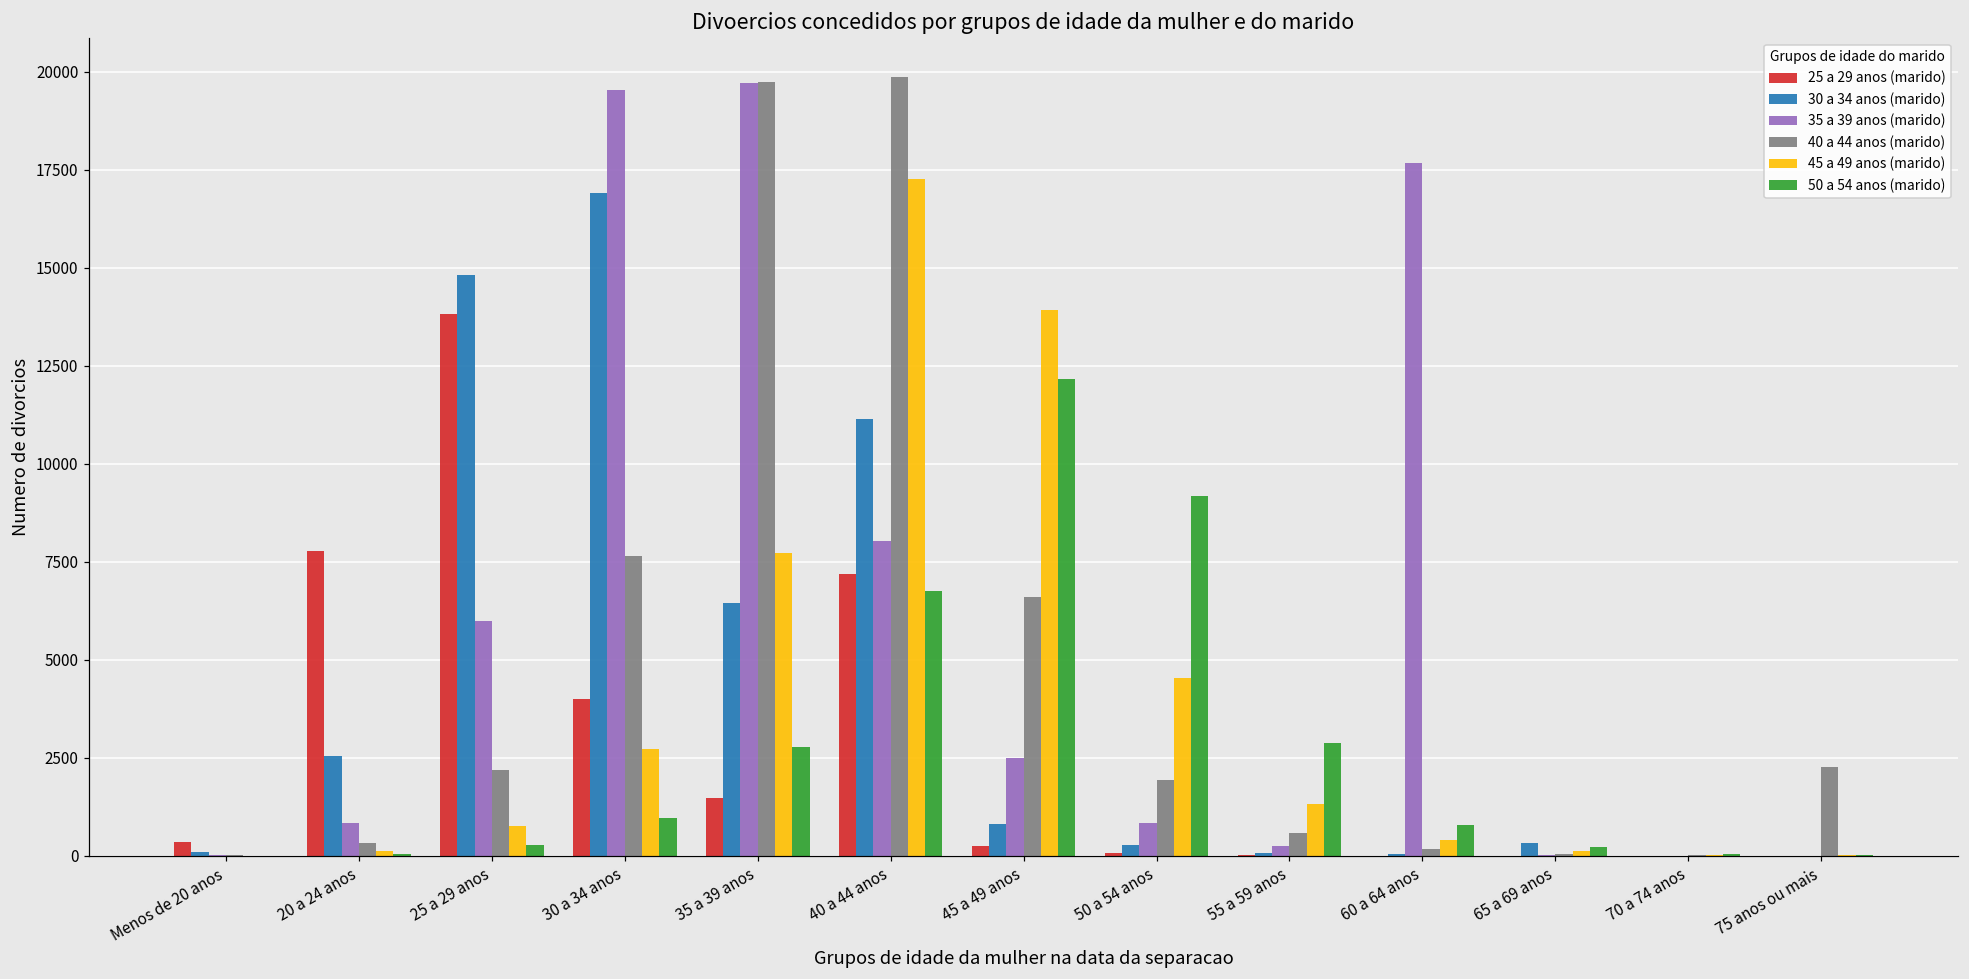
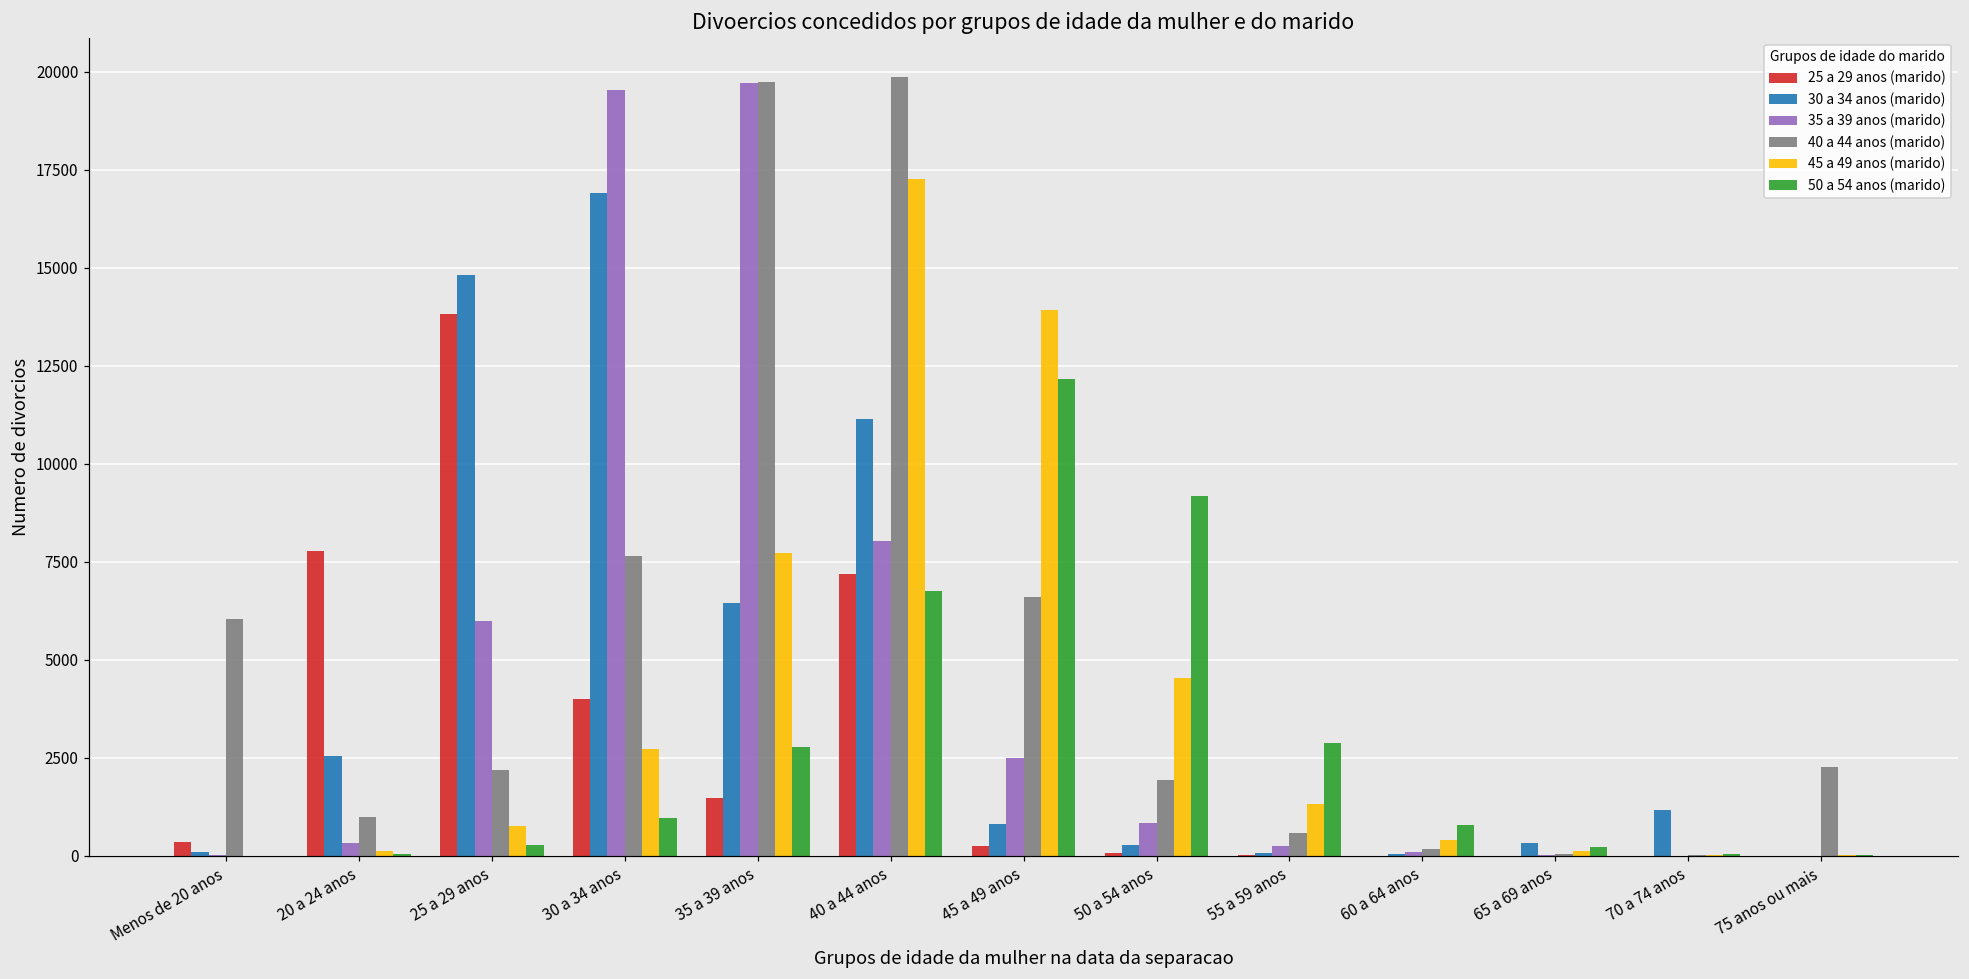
  {
    "25 a 29 anos (marido)": {
      "Menos de 20 anos": 300,
      "20 a 24 anos": 7800,
      "25 a 29 anos": 13800,
      "30 a 34 anos": 4000,
      "35 a 39 anos": 1500,
      "40 a 44 anos": 7200,
      "45 a 49 anos": 300,
      "50 a 54 anos": 100
    },
    "30 a 34 anos (marido)": {
      "Menos de 20 anos": 100,
      "20 a 24 anos": 2600,
      "25 a 29 anos": 14800,
      "30 a 34 anos": 16900,
      "35 a 39 anos": 6500,
      "40 a 44 anos": 11100,
      "45 a 49 anos": 800,
      "50 a 54 anos": 300,
      "55 a 59 anos": 100,
      "65 a 69 anos": 300,
-     "70 a 74 anos": 0
+     "70 a 74 anos": 1200
    },
    "35 a 39 anos (marido)": {
-     "20 a 24 anos": 800,
+     "20 a 24 anos": 300,
      "25 a 29 anos": 6000,
      "30 a 34 anos": 19500,
      "35 a 39 anos": 19700,
      "40 a 44 anos": 8000,
      "45 a 49 anos": 2500,
      "50 a 54 anos": 800,
      "55 a 59 anos": 300,
-     "60 a 64 anos": 17700
+     "60 a 64 anos": 100
    },
    "40 a 44 anos (marido)": {
-     "Menos de 20 anos": 0,
-     "20 a 24 anos": 300,
+     "Menos de 20 anos": 6000,
+     "20 a 24 anos": 1000,
      "25 a 29 anos": 2200,
      "30 a 34 anos": 7600,
      "35 a 39 anos": 19700,
      "40 a 44 anos": 19900,
      "45 a 49 anos": 6600,
      "50 a 54 anos": 1900,
      "55 a 59 anos": 600,
      "60 a 64 anos": 200,
      "75 anos ou mais": 2300
    },
    "45 a 49 anos (marido)": {
      "20 a 24 anos": 100,
      "25 a 29 anos": 800,
      "30 a 34 anos": 2700,
      "35 a 39 anos": 7700,
      "40 a 44 anos": 17300,
      "45 a 49 anos": 13900,
      "50 a 54 anos": 4500,
      "55 a 59 anos": 1300,
      "60 a 64 anos": 400,
      "65 a 69 anos": 100
    },
    "50 a 54 anos (marido)": {
      "25 a 29 anos": 300,
      "30 a 34 anos": 1000,
      "35 a 39 anos": 2800,
      "40 a 44 anos": 6800,
      "45 a 49 anos": 12200,
      "50 a 54 anos": 9200,
      "55 a 59 anos": 2900,
      "60 a 64 anos": 800,
      "65 a 69 anos": 200
    }
  }
